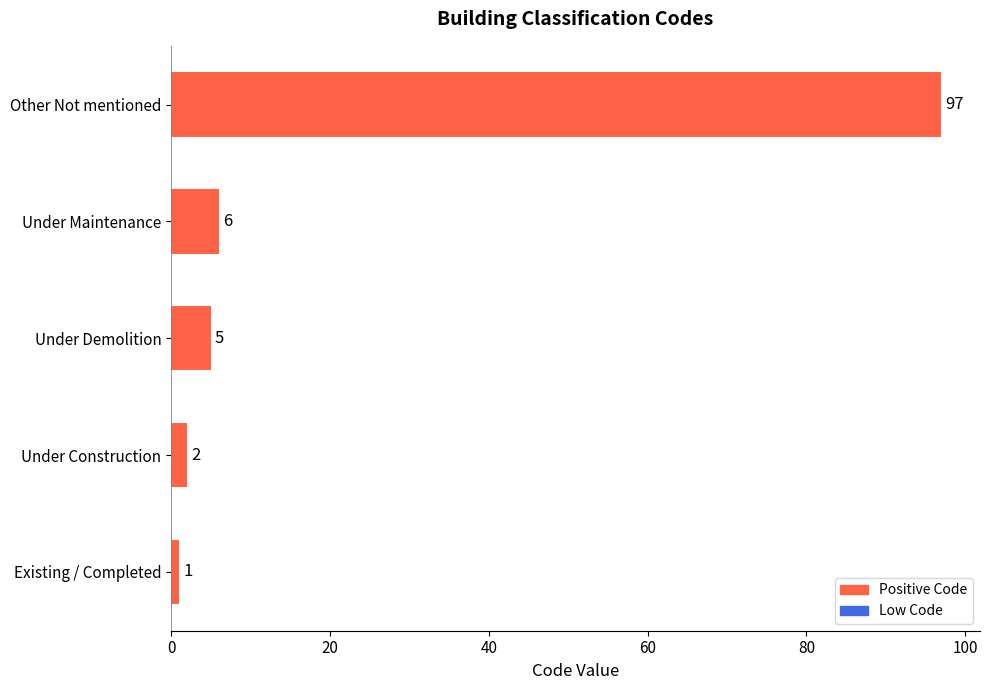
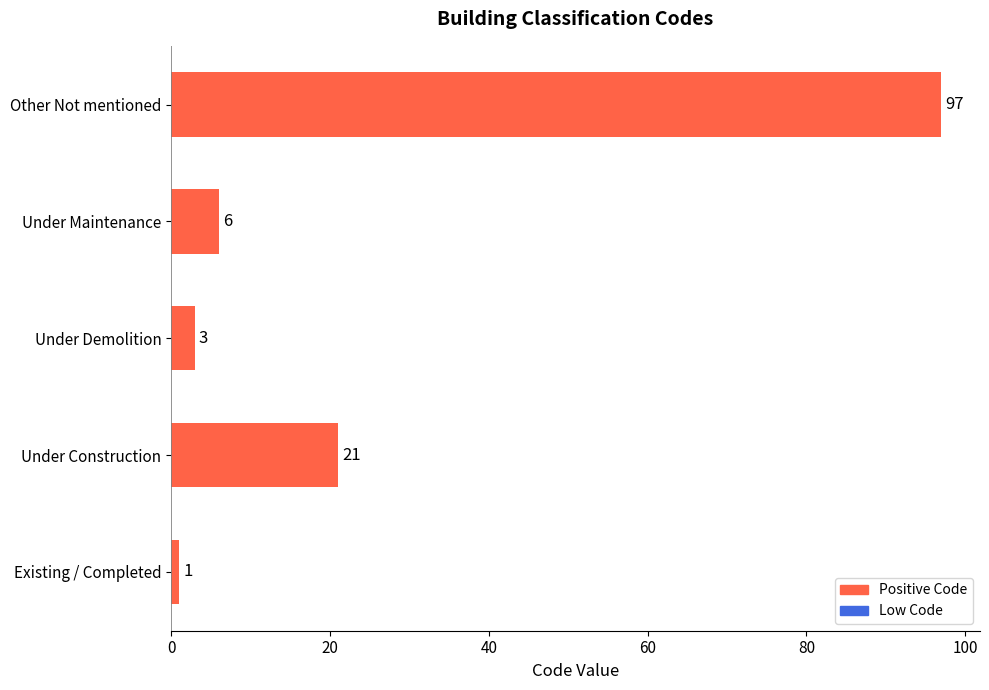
  {
    "Other Not mentioned": 97,
    "Under Maintenance": 6,
-   "Under Demolition": 5,
-   "Under Construction": 2,
+   "Under Demolition": 3,
+   "Under Construction": 21,
    "Existing / Completed": 1
  }
